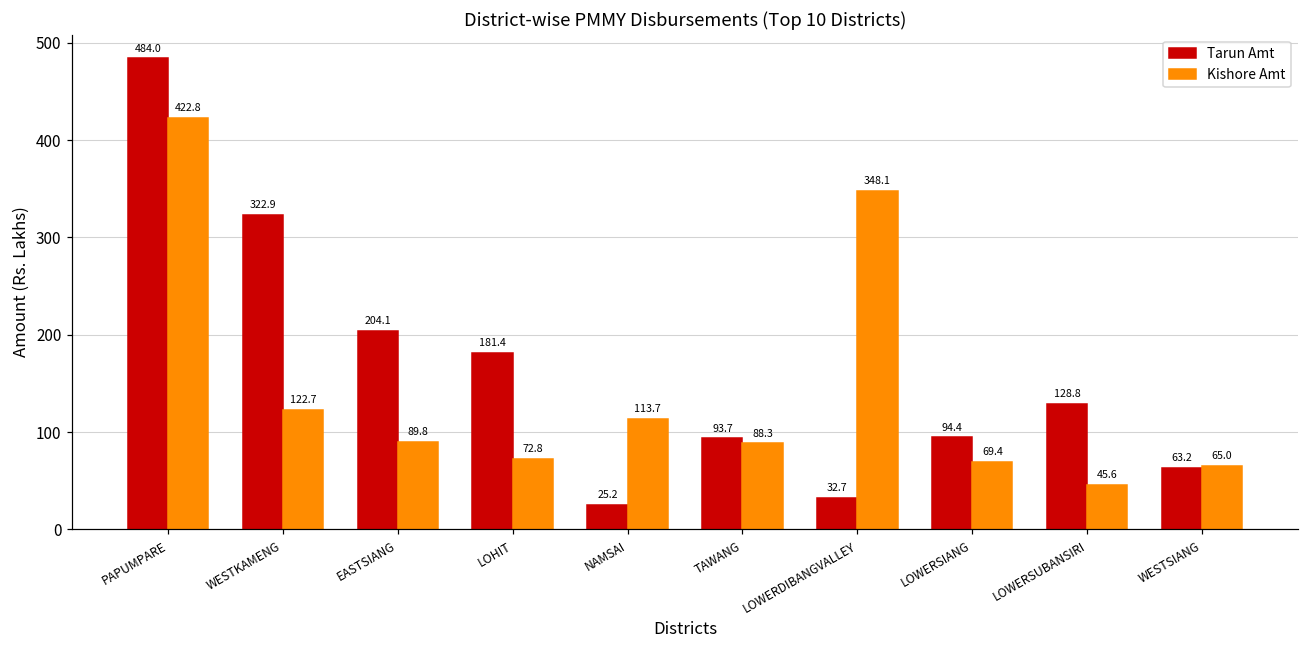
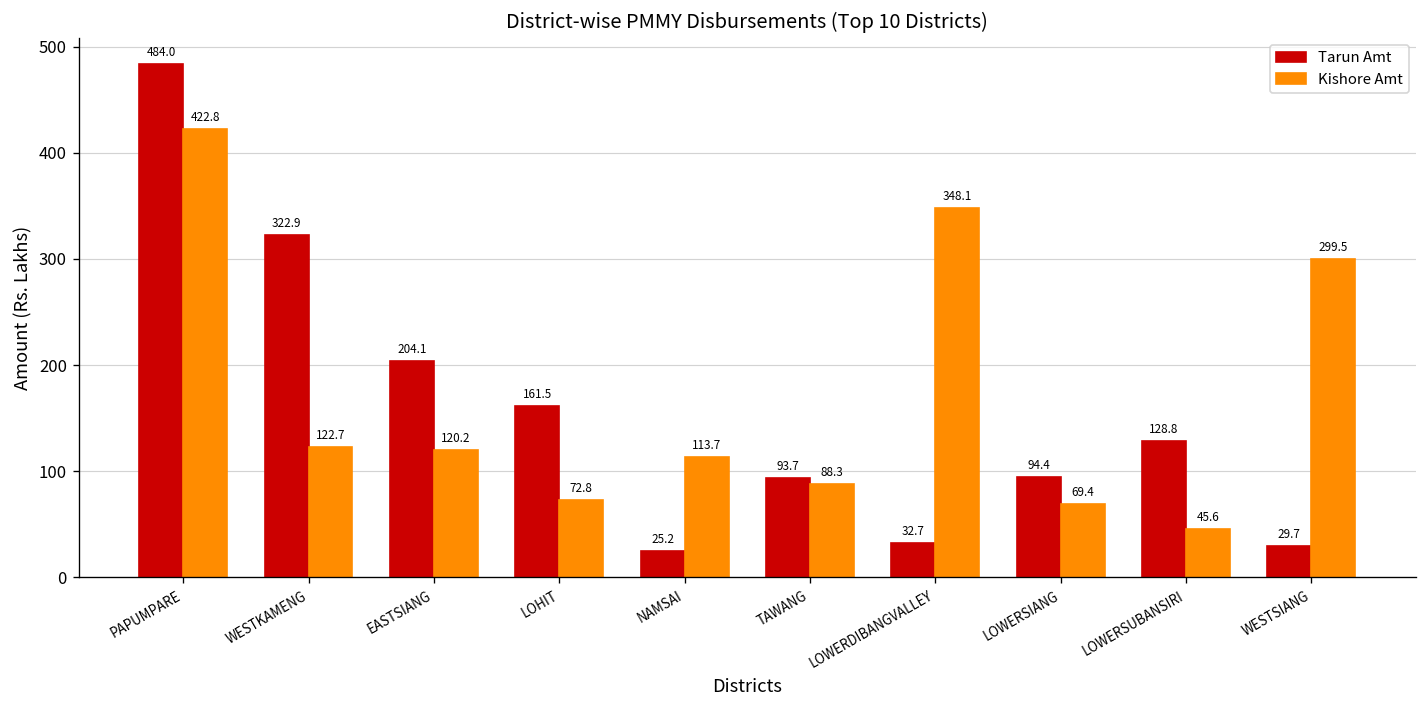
  {
    "Tarun Amt": {
      "PAPUMPARE": 484.0,
      "WESTKAMENG": 322.9,
      "EASTSIANG": 204.1,
-     "LOHIT": 181.4,
+     "LOHIT": 161.5,
      "NAMSAI": 25.2,
      "TAWANG": 93.7,
      "LOWERDIBANGVALLEY": 32.7,
      "LOWERSIANG": 94.4,
      "LOWERSUBANSIRI": 128.8,
-     "WESTSIANG": 63.2
+     "WESTSIANG": 29.7
    },
    "Kishore Amt": {
      "PAPUMPARE": 422.8,
      "WESTKAMENG": 122.7,
-     "EASTSIANG": 89.8,
+     "EASTSIANG": 120.2,
      "LOHIT": 72.8,
      "NAMSAI": 113.7,
      "TAWANG": 88.3,
      "LOWERDIBANGVALLEY": 348.1,
      "LOWERSIANG": 69.4,
      "LOWERSUBANSIRI": 45.6,
-     "WESTSIANG": 65.0
+     "WESTSIANG": 299.5
    }
  }
